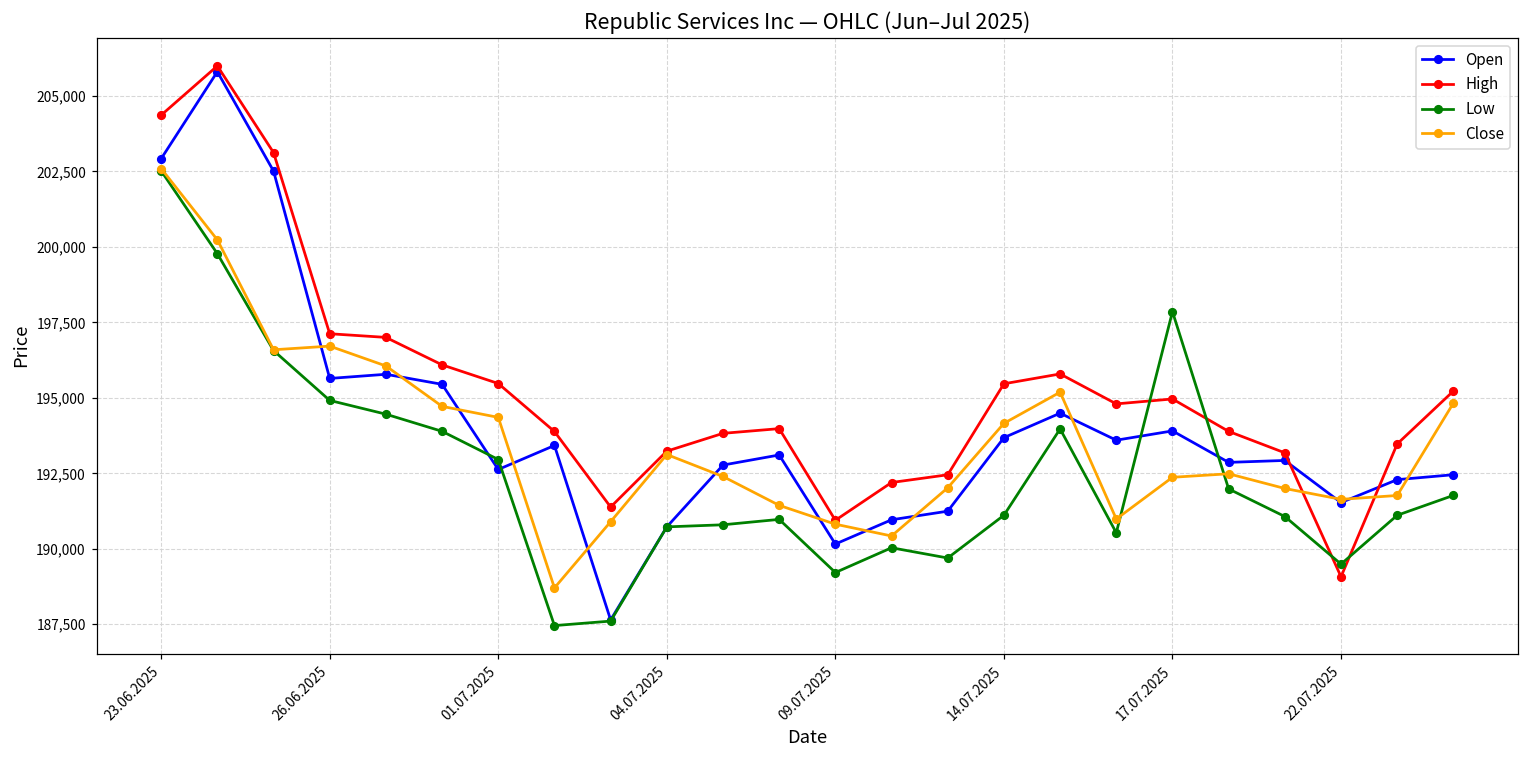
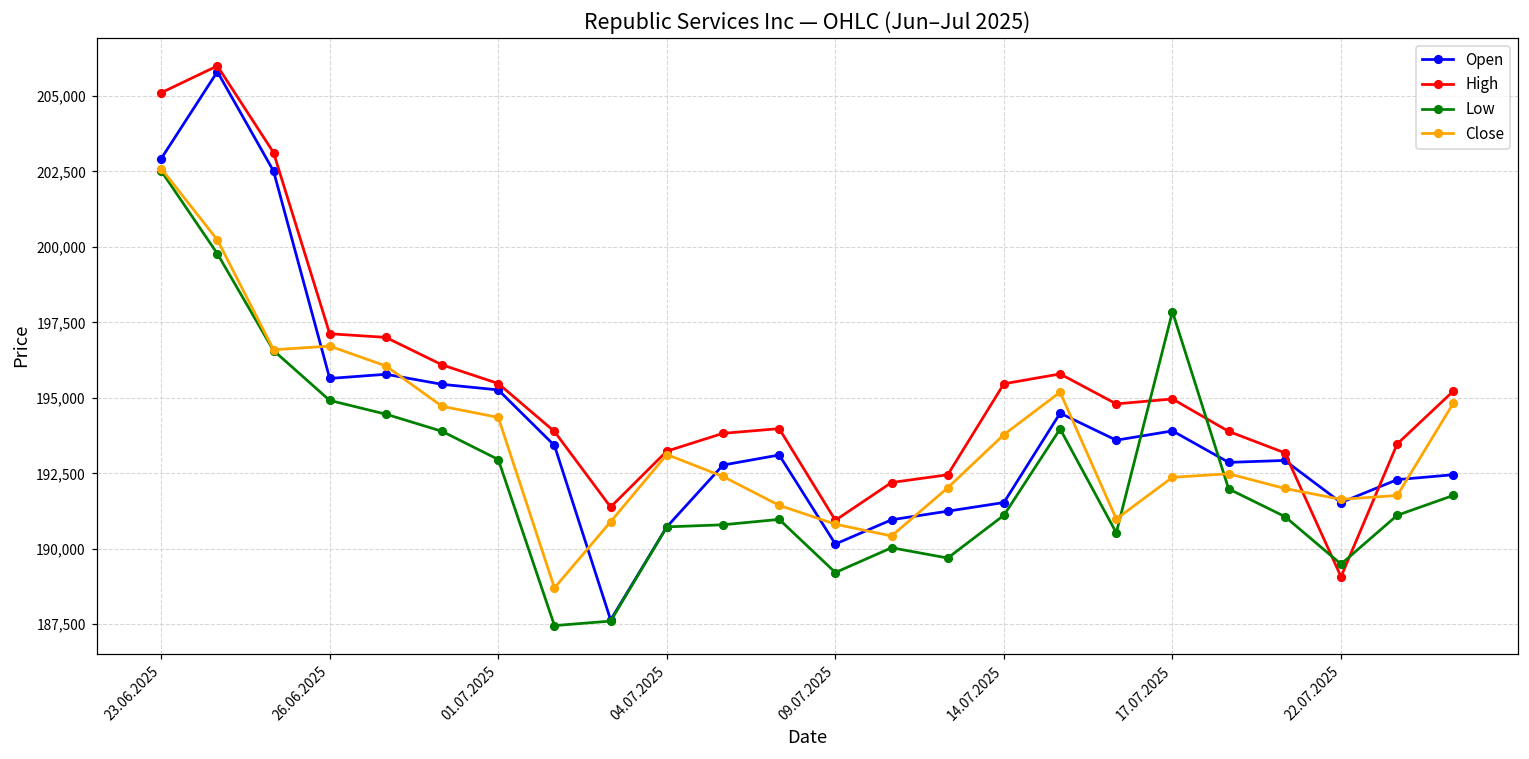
  {
    "Open": {
      "23.06.2025": "202,900",
      "26.06.2025": "195,600",
-     "01.07.2025": "192,600",
+     "01.07.2025": "195,300",
      "09.07.2025": "190,200",
-     "14.07.2025": "193,700",
+     "14.07.2025": "191,500",
      "17.07.2025": "193,900",
      "22.07.2025": "191,500"
    },
    "High": {
-     "23.06.2025": "204,400",
+     "23.06.2025": "205,100",
      "26.06.2025": "197,100",
      "01.07.2025": "195,500",
      "04.07.2025": "193,200",
      "09.07.2025": "190,900",
      "14.07.2025": "195,500",
      "17.07.2025": "195,000",
      "22.07.2025": "189,100"
    },
    "Low": {
      "26.06.2025": "194,900",
      "01.07.2025": "193,000",
      "09.07.2025": "189,200",
      "14.07.2025": "191,100",
      "17.07.2025": "197,900",
      "22.07.2025": "189,500"
    },
    "Close": {
      "26.06.2025": "196,700",
      "01.07.2025": "194,400",
      "04.07.2025": "193,100",
      "09.07.2025": "190,800",
-     "14.07.2025": "194,200",
+     "14.07.2025": "193,800",
      "17.07.2025": "192,400",
      "22.07.2025": "191,600"
    }
  }
